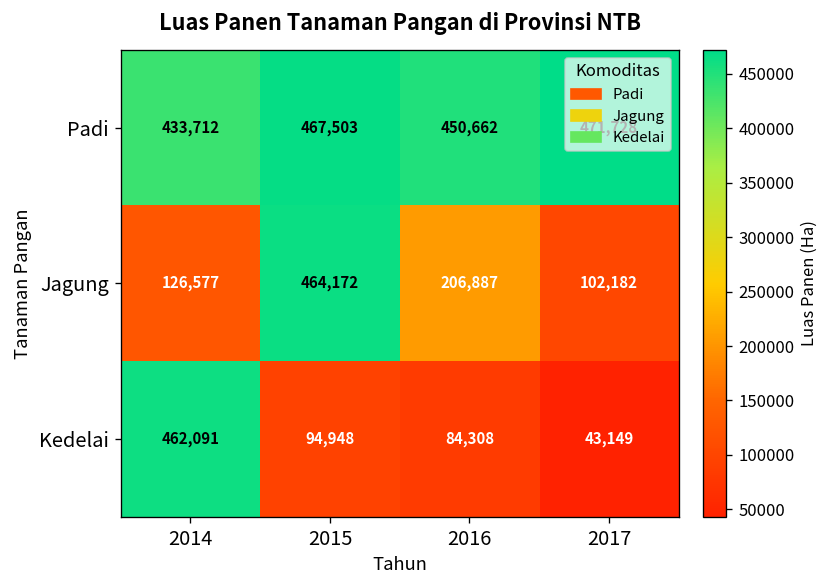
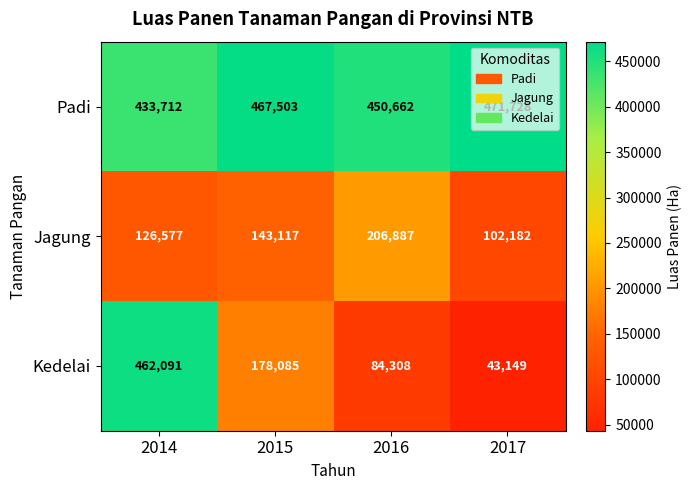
  {
    "Padi": {
      "2014": "433,712",
      "2015": "467,503",
      "2016": "450,662"
    },
    "Jagung": {
      "2014": "126,577",
-     "2015": "464,172",
+     "2015": "143,117",
      "2016": "206,887",
      "2017": "102,182"
    },
    "Kedelai": {
      "2014": "462,091",
-     "2015": "94,948",
+     "2015": "178,085",
      "2016": "84,308",
      "2017": "43,149"
    }
  }
